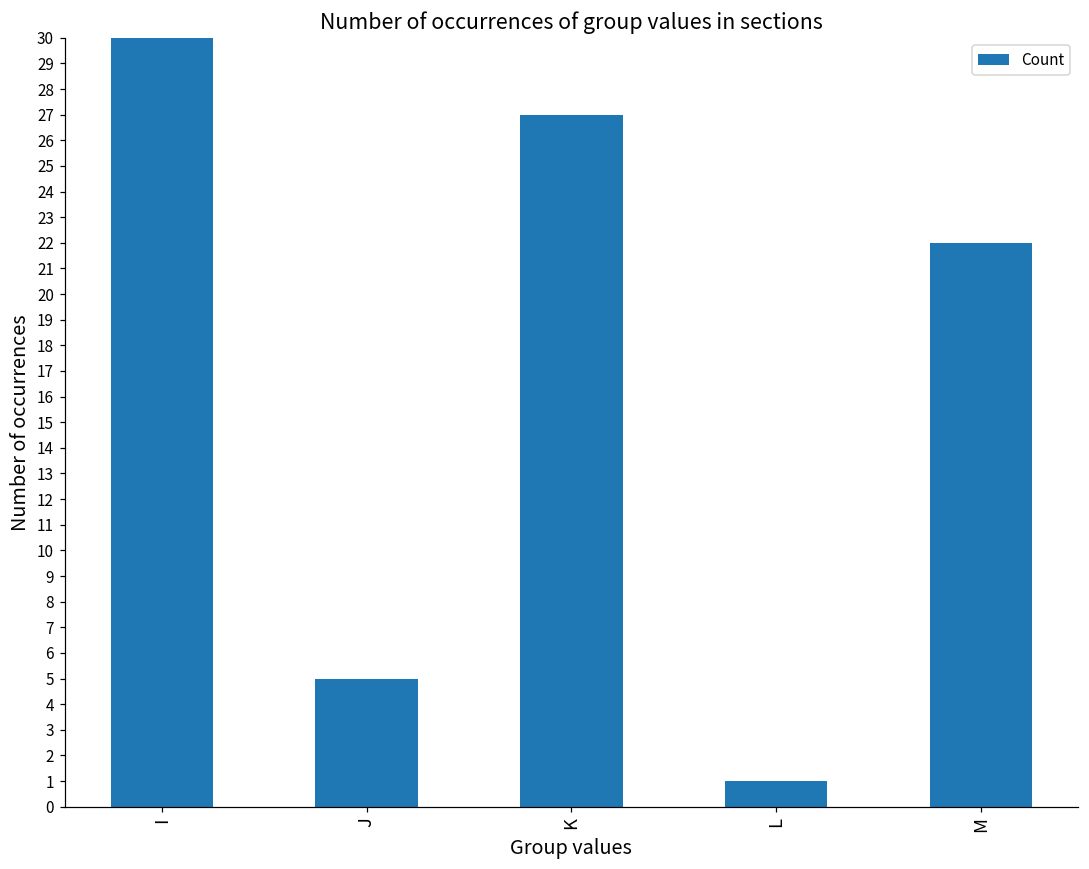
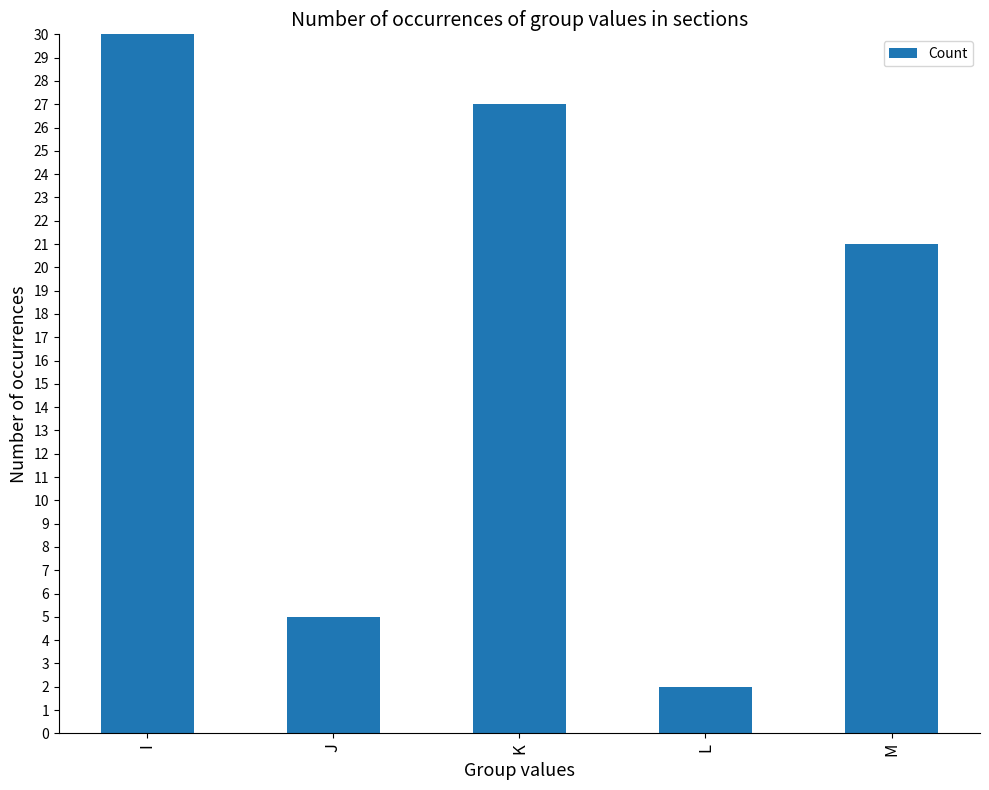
  {
    "I": 30,
    "J": 5,
    "K": 27,
-   "L": 1,
-   "M": 22
+   "L": 2,
+   "M": 21
  }
